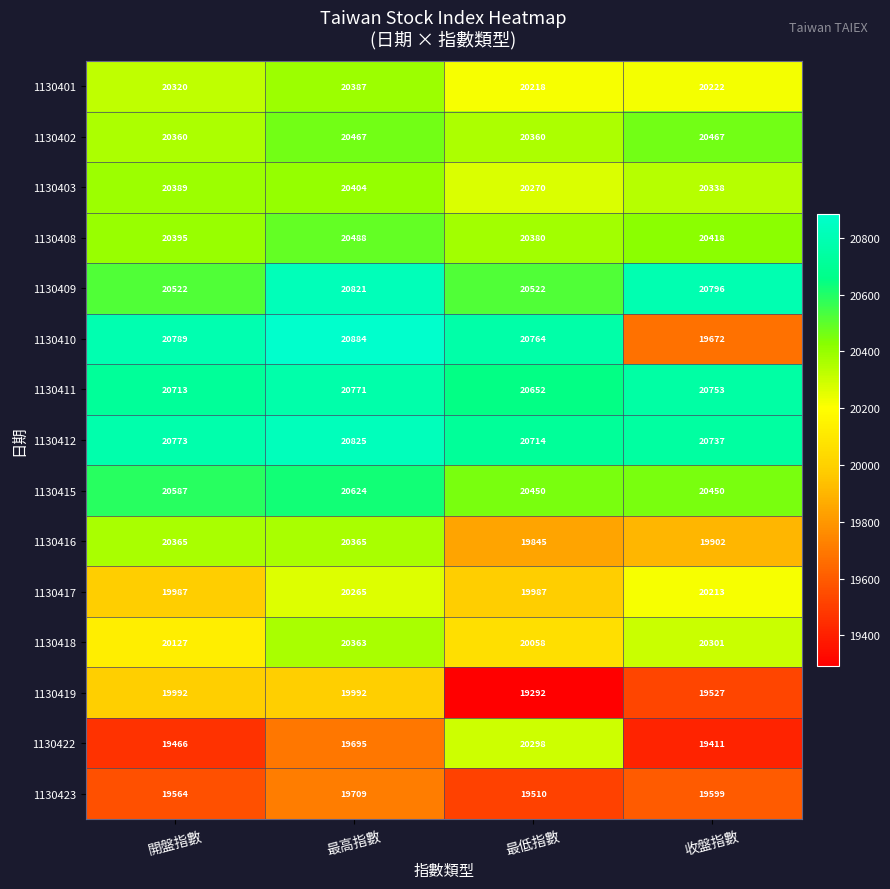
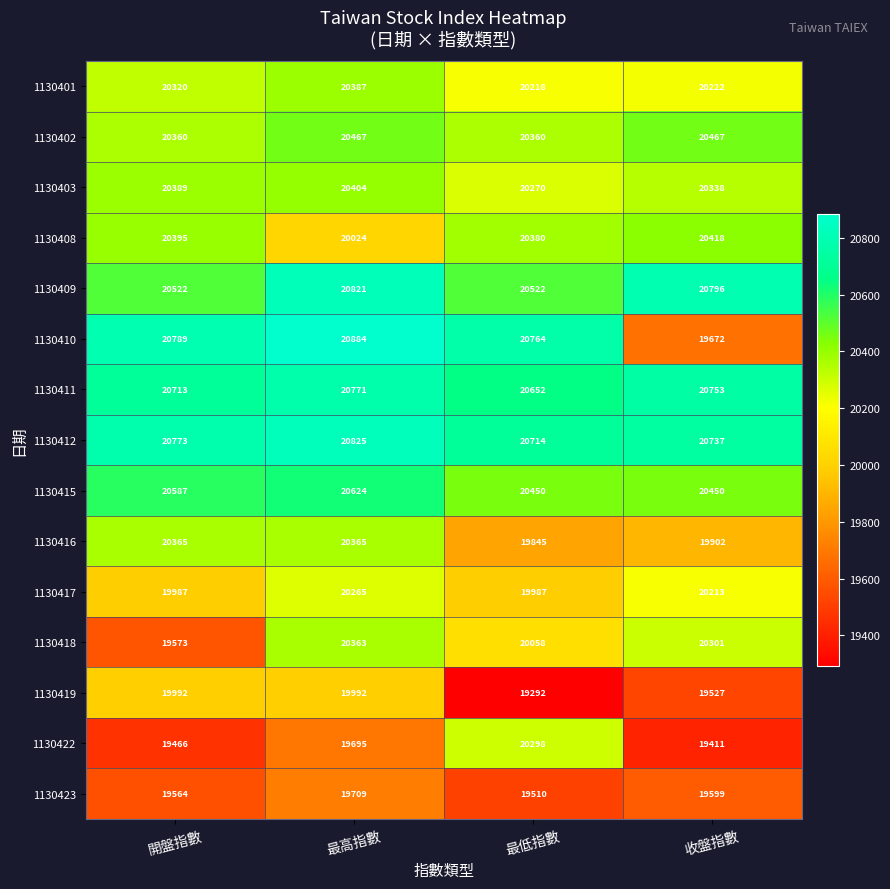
  {
    "1130401": {
      "開盤指數": 20320,
      "最高指數": 20387,
      "最低指數": 20218,
      "收盤指數": 20222
    },
    "1130402": {
      "開盤指數": 20360,
      "最高指數": 20467,
      "最低指數": 20360,
      "收盤指數": 20467
    },
    "1130403": {
      "開盤指數": 20389,
      "最高指數": 20404,
      "最低指數": 20270,
      "收盤指數": 20338
    },
    "1130408": {
      "開盤指數": 20395,
-     "最高指數": 20488,
+     "最高指數": 20024,
      "最低指數": 20380,
      "收盤指數": 20418
    },
    "1130409": {
      "開盤指數": 20522,
      "最高指數": 20821,
      "最低指數": 20522,
      "收盤指數": 20796
    },
    "1130410": {
      "開盤指數": 20789,
      "最高指數": 20884,
      "最低指數": 20764,
      "收盤指數": 19672
    },
    "1130411": {
      "開盤指數": 20713,
      "最高指數": 20771,
      "最低指數": 20652,
      "收盤指數": 20753
    },
    "1130412": {
      "開盤指數": 20773,
      "最高指數": 20825,
      "最低指數": 20714,
      "收盤指數": 20737
    },
    "1130415": {
      "開盤指數": 20587,
      "最高指數": 20624,
      "最低指數": 20450,
      "收盤指數": 20450
    },
    "1130416": {
      "開盤指數": 20365,
      "最高指數": 20365,
      "最低指數": 19845,
      "收盤指數": 19902
    },
    "1130417": {
      "開盤指數": 19987,
      "最高指數": 20265,
      "最低指數": 19987,
      "收盤指數": 20213
    },
    "1130418": {
-     "開盤指數": 20127,
+     "開盤指數": 19573,
      "最高指數": 20363,
      "最低指數": 20058,
      "收盤指數": 20301
    },
    "1130419": {
      "開盤指數": 19992,
      "最高指數": 19992,
      "最低指數": 19292,
      "收盤指數": 19527
    },
    "1130422": {
      "開盤指數": 19466,
      "最高指數": 19695,
      "最低指數": 20298,
      "收盤指數": 19411
    },
    "1130423": {
      "開盤指數": 19564,
      "最高指數": 19709,
      "最低指數": 19510,
      "收盤指數": 19599
    }
  }
